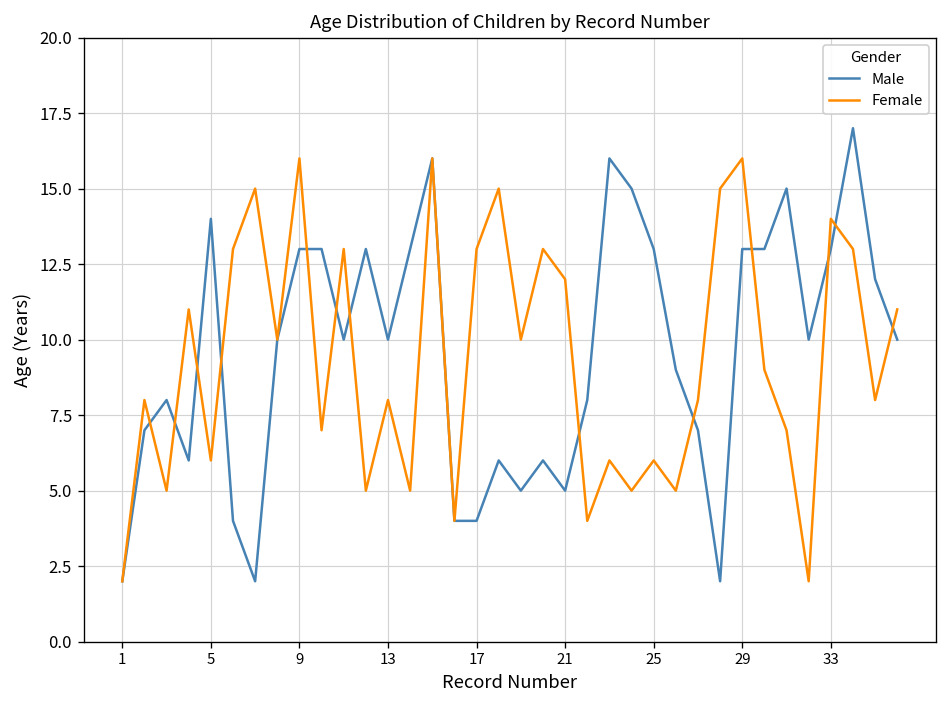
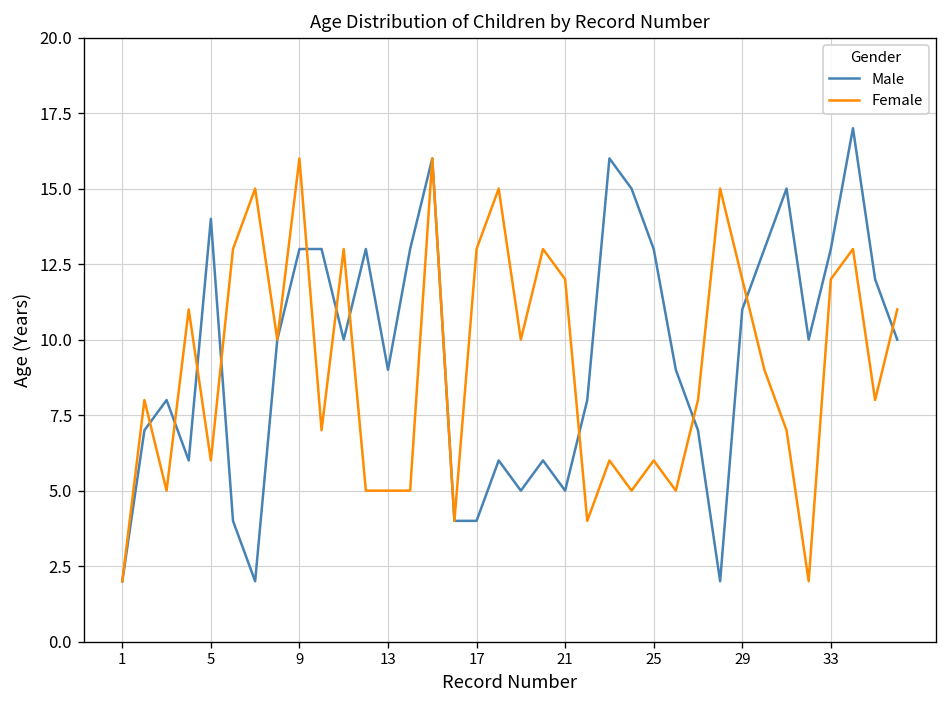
  {
    "Male": {
      "5": 14,
      "9": 13,
-     "13": 10,
+     "13": 9,
      "17": 4,
      "21": 5,
      "25": 13,
-     "29": 13,
+     "29": 11,
      "33": 13
    },
    "Female": {
      "5": 6,
      "9": 16,
-     "13": 8,
+     "13": 5,
      "17": 13,
      "21": 12,
      "25": 6,
-     "29": 16,
-     "33": 14
+     "29": 12,
+     "33": 12
    }
  }
